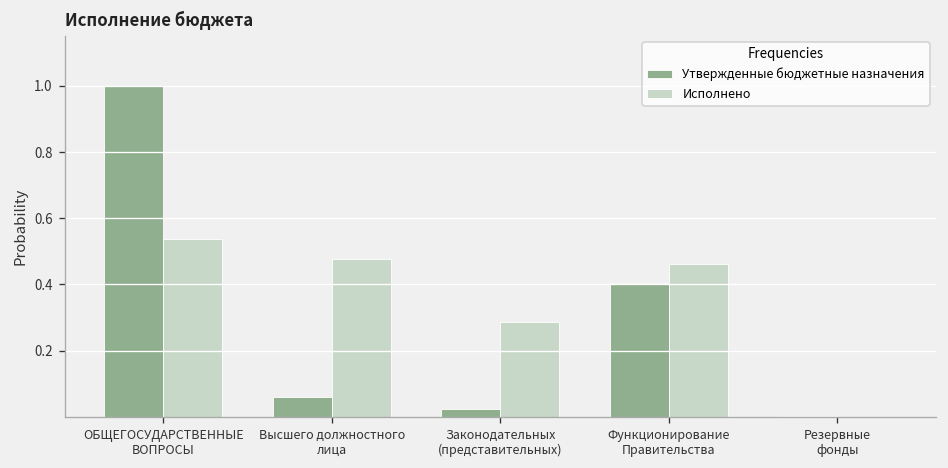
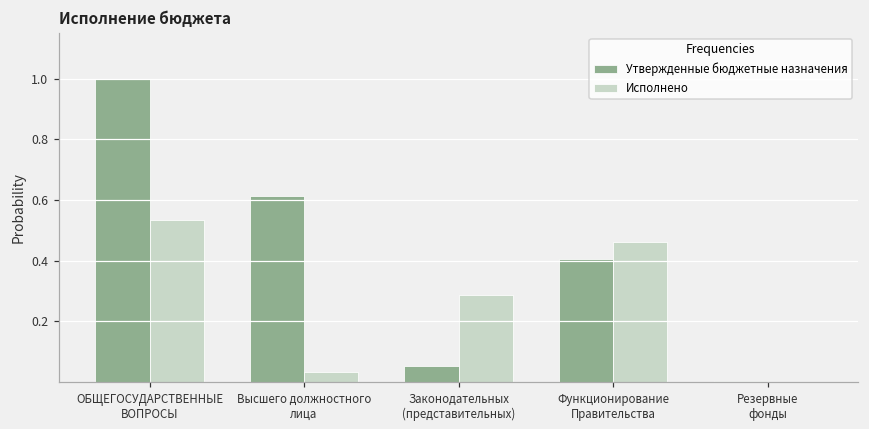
  {
    "Утвержденные бюджетные назначения": {
      "ОБЩЕГОСУДАРСТВЕННЫЕ ВОПРОСЫ": 1.00,
-     "Высшего должностного лица": 0.06,
-     "Законодательных (представительных)": 0.03,
+     "Высшего должностного лица": 0.61,
+     "Законодательных (представительных)": 0.05,
      "Функционирование Правительства": 0.41
    },
    "Исполнено": {
      "ОБЩЕГОСУДАРСТВЕННЫЕ ВОПРОСЫ": 0.54,
-     "Высшего должностного лица": 0.48,
+     "Высшего должностного лица": 0.03,
      "Законодательных (представительных)": 0.29,
      "Функционирование Правительства": 0.46,
      "Резервные фонды": 0.00
    }
  }
